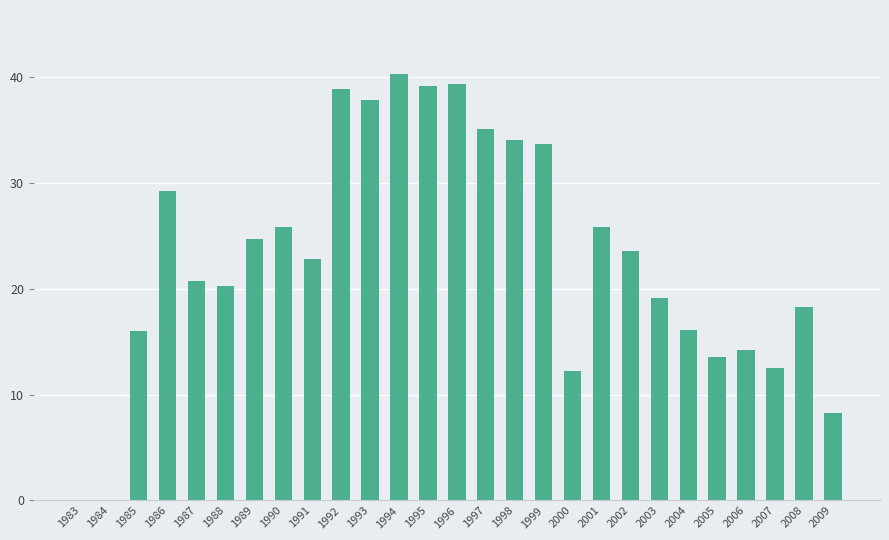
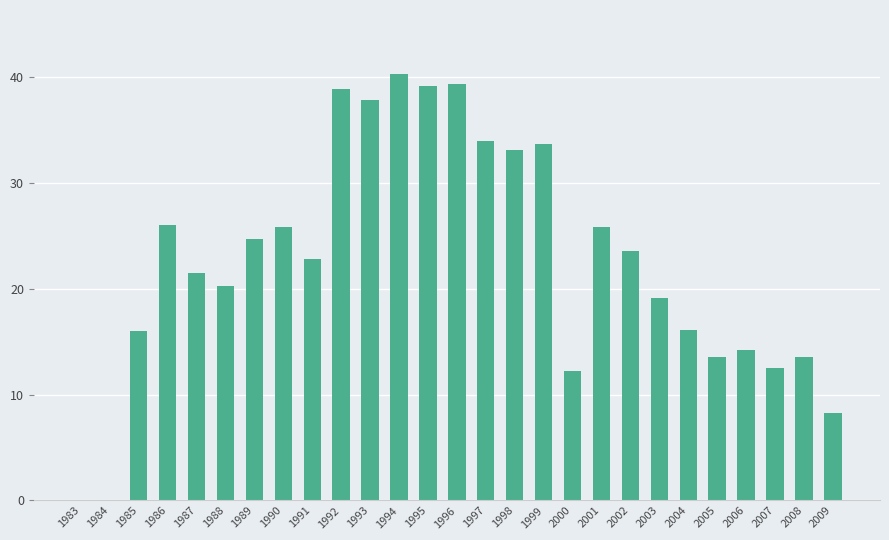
  {
    "1983": 0.0,
    "1984": 0.0,
    "1985": 16.0,
-   "1986": 29.3,
-   "1987": 20.7,
+   "1986": 26.0,
+   "1987": 21.5,
    "1988": 20.3,
    "1989": 24.8,
    "1990": 25.9,
    "1991": 22.8,
    "1992": 38.9,
    "1993": 37.9,
    "1994": 40.3,
    "1995": 39.2,
    "1996": 39.4,
-   "1997": 35.2,
-   "1998": 34.1,
+   "1997": 34.0,
+   "1998": 33.2,
    "1999": 33.7,
    "2000": 12.2,
    "2001": 25.8,
    "2002": 23.6,
    "2003": 19.2,
    "2004": 16.1,
    "2005": 13.6,
    "2006": 14.3,
    "2007": 12.6,
-   "2008": 18.3,
+   "2008": 13.6,
    "2009": 8.3
  }
